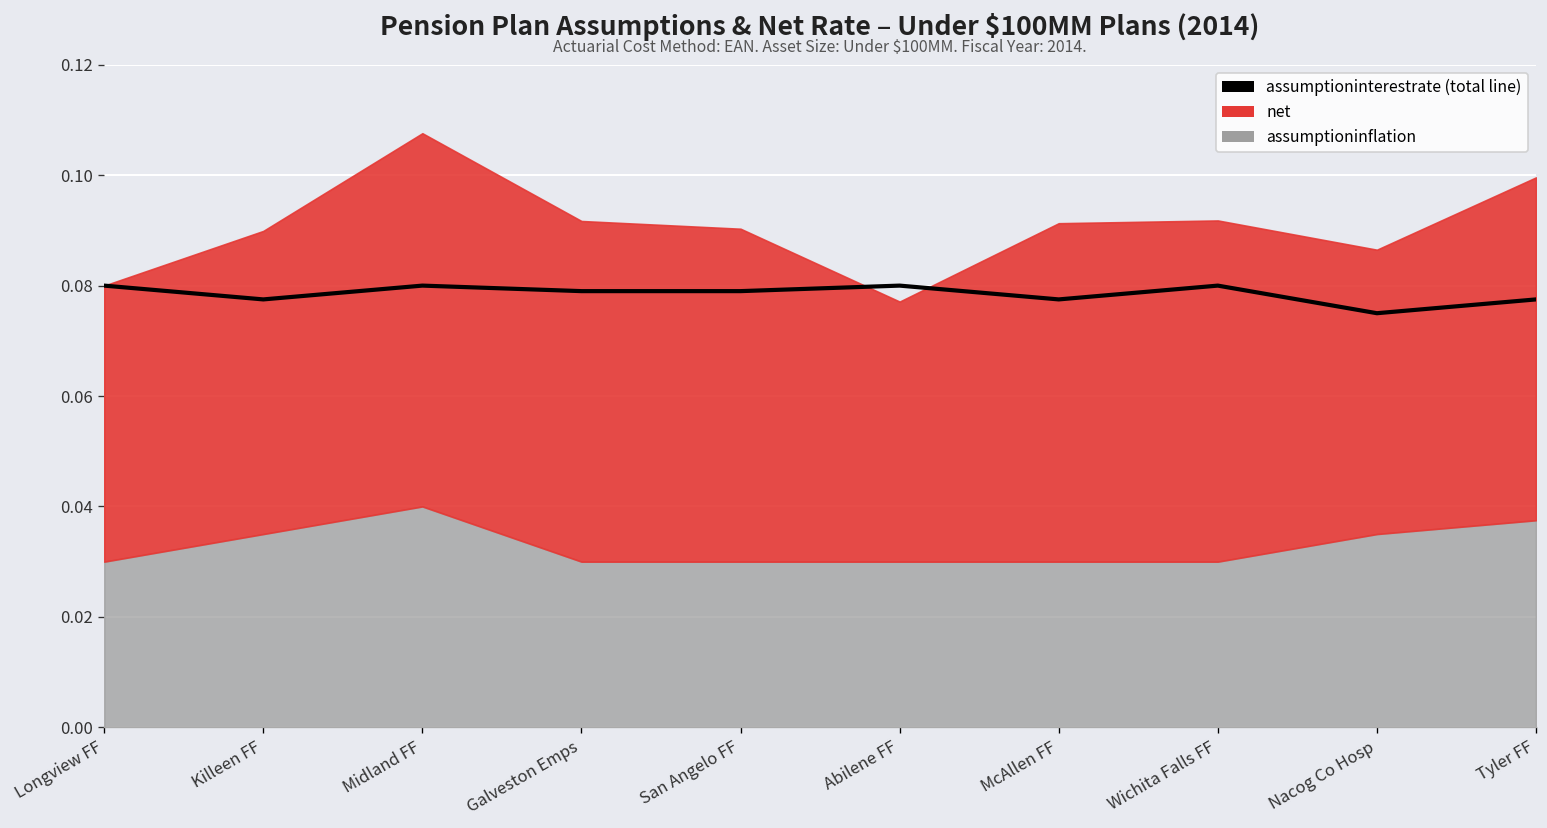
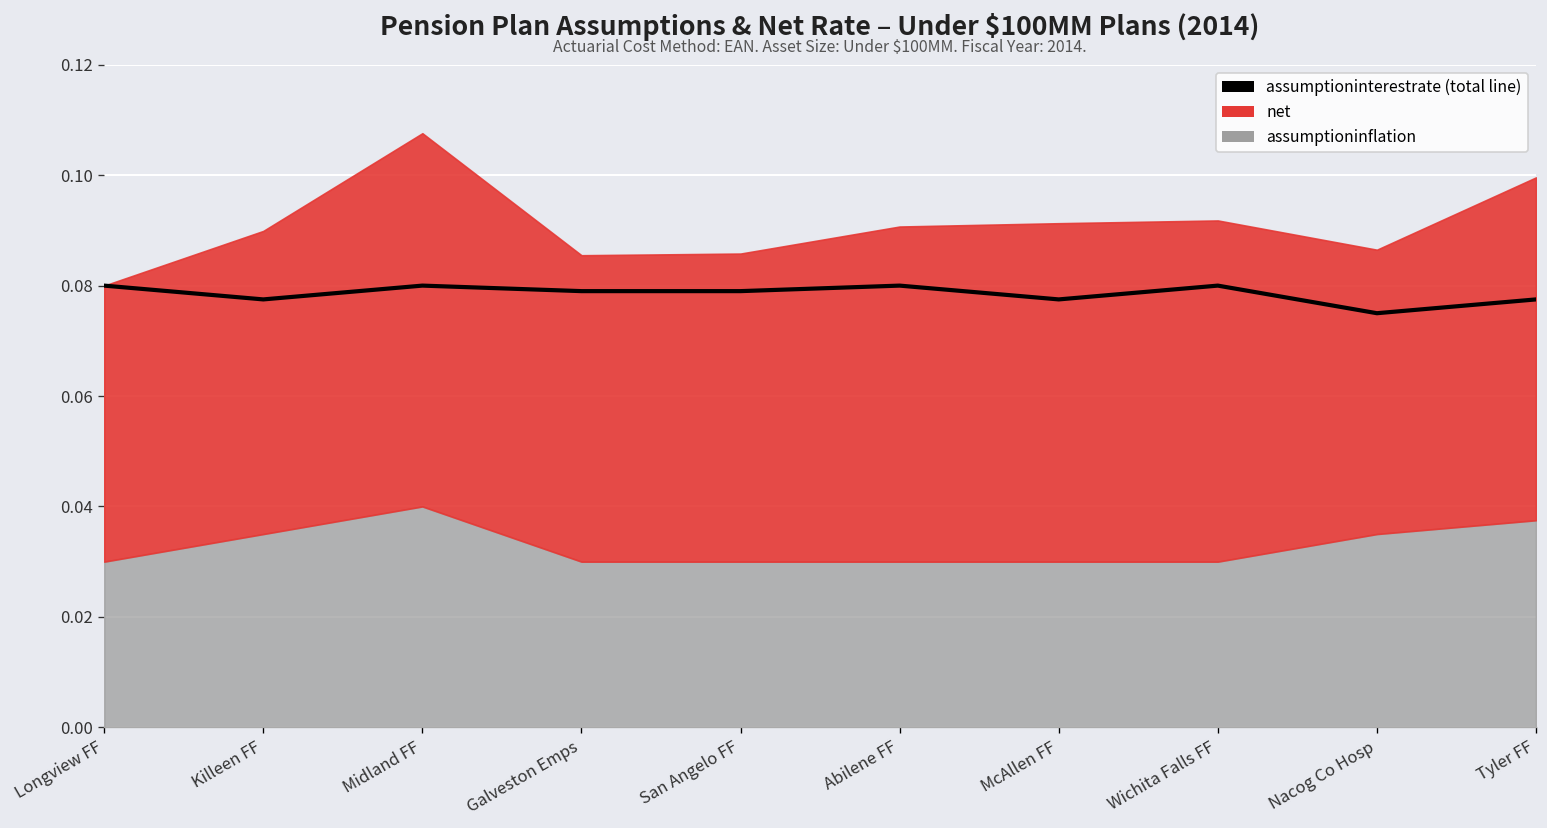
  {
    "assumptioninflation": {
      "Longview FF": 0.030,
      "Killeen FF": 0.035,
      "Midland FF": 0.040,
      "Galveston Emps": 0.030,
      "San Angelo FF": 0.030,
      "Abilene FF": 0.030,
      "McAllen FF": 0.030,
      "Wichita Falls FF": 0.030,
      "Nacog Co Hosp": 0.035,
      "Tyler FF": 0.038
    },
    "net": {
      "Killeen FF": 0.055,
      "Midland FF": 0.068,
-     "Galveston Emps": 0.062,
-     "San Angelo FF": 0.060,
-     "Abilene FF": 0.047,
+     "Galveston Emps": 0.055,
+     "San Angelo FF": 0.056,
+     "Abilene FF": 0.061,
      "McAllen FF": 0.061,
      "Wichita Falls FF": 0.062,
      "Nacog Co Hosp": 0.051,
      "Tyler FF": 0.062
    }
  }
